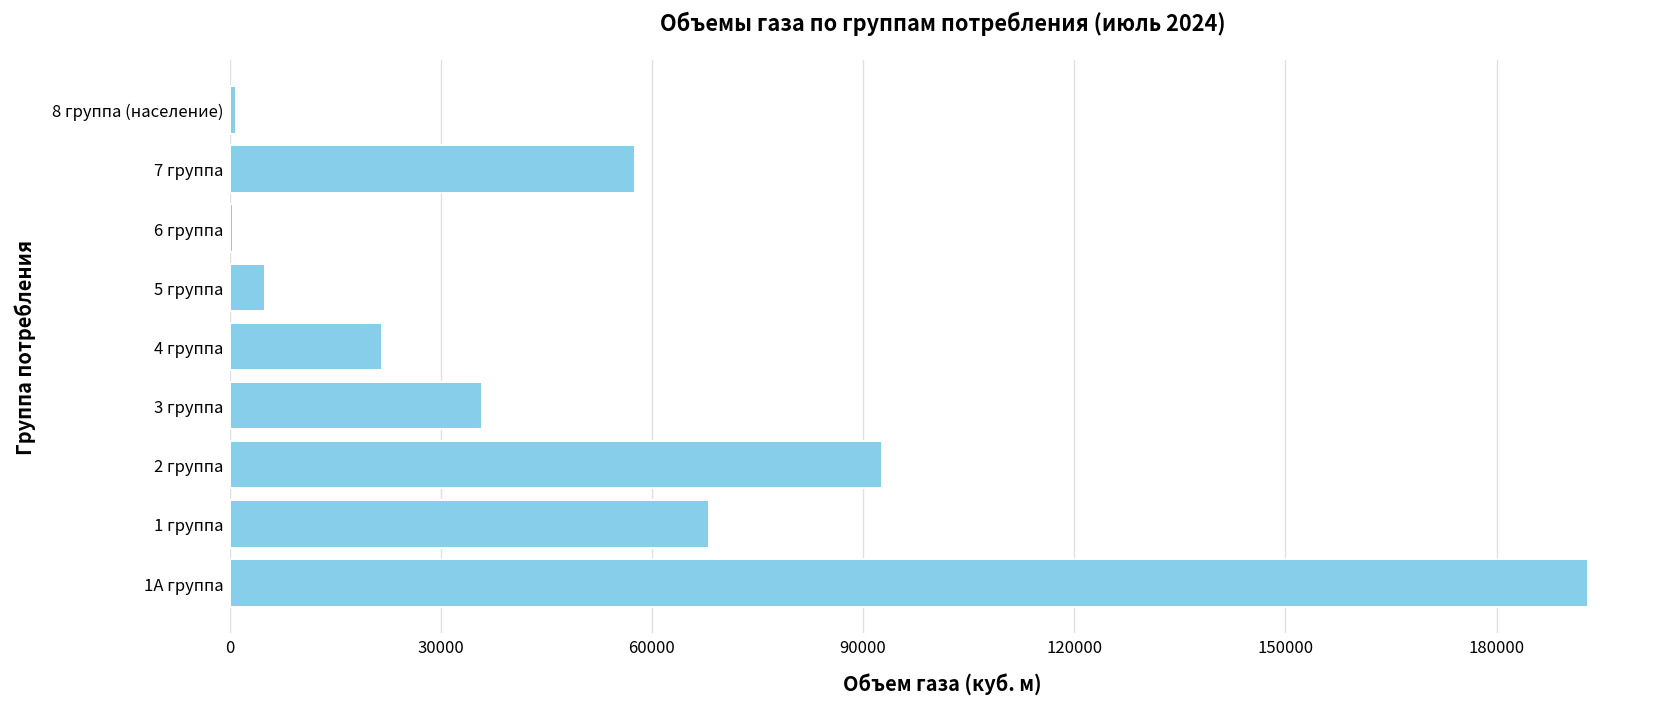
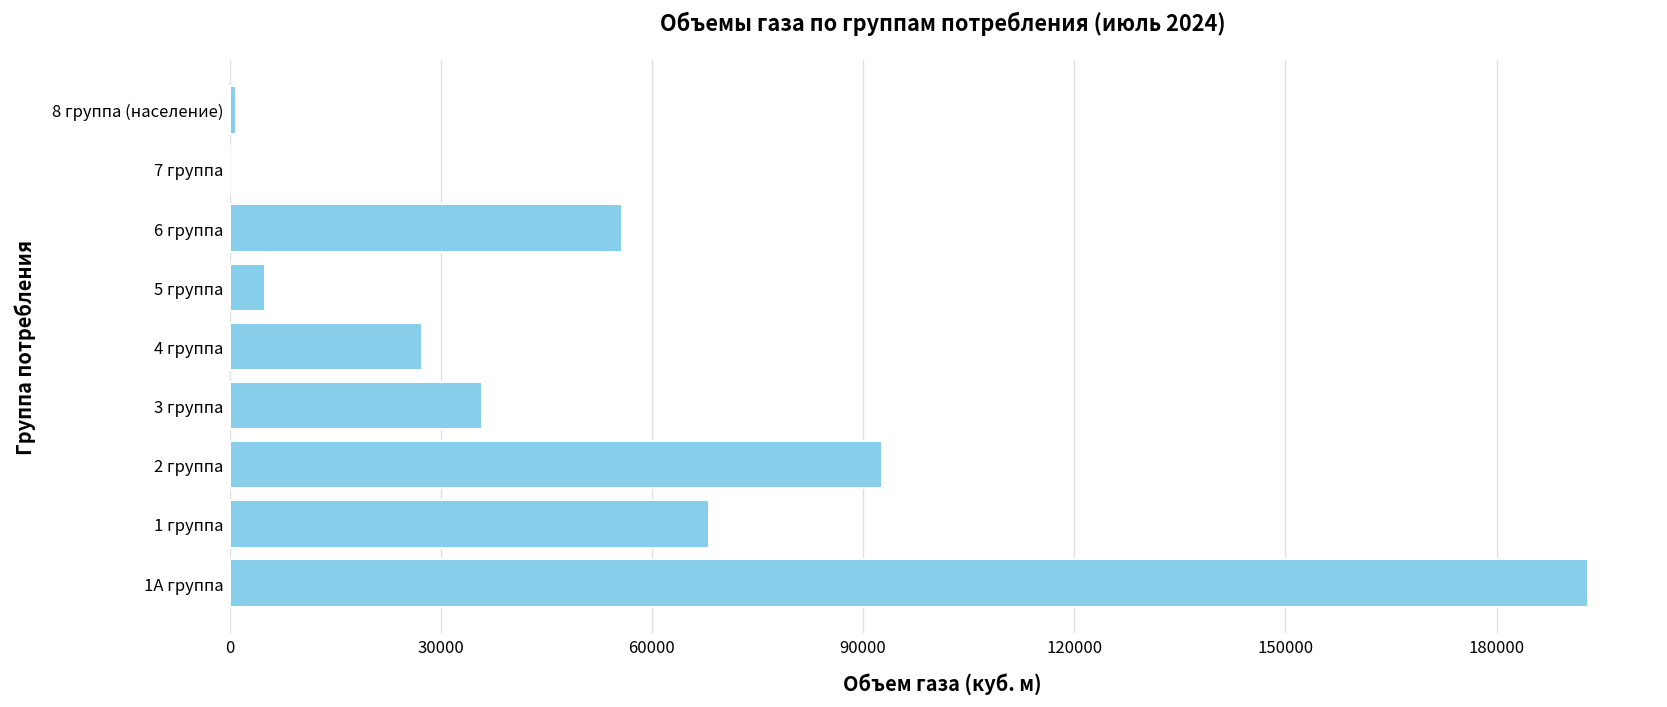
  {
    "8 группа (население)": 1000,
-   "7 группа": 58000,
-   "6 группа": 0,
+   "7 группа": 0,
+   "6 группа": 56000,
    "5 группа": 5000,
-   "4 группа": 22000,
+   "4 группа": 27000,
    "3 группа": 36000,
    "2 группа": 93000,
    "1 группа": 68000,
    "1А группа": 193000
  }
